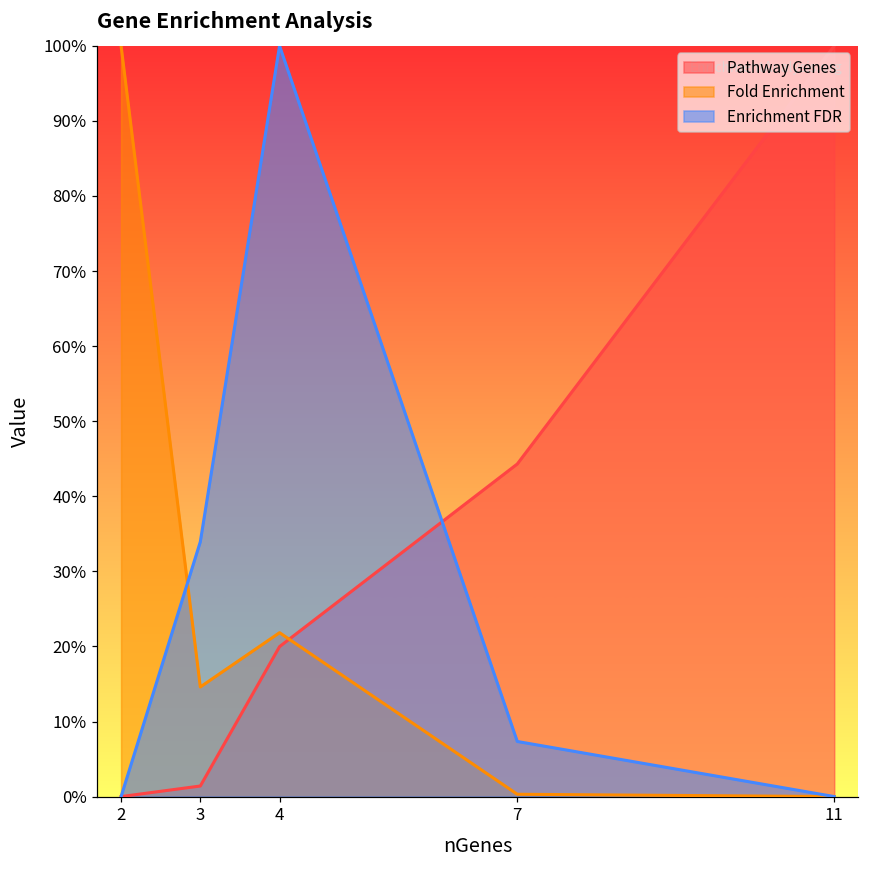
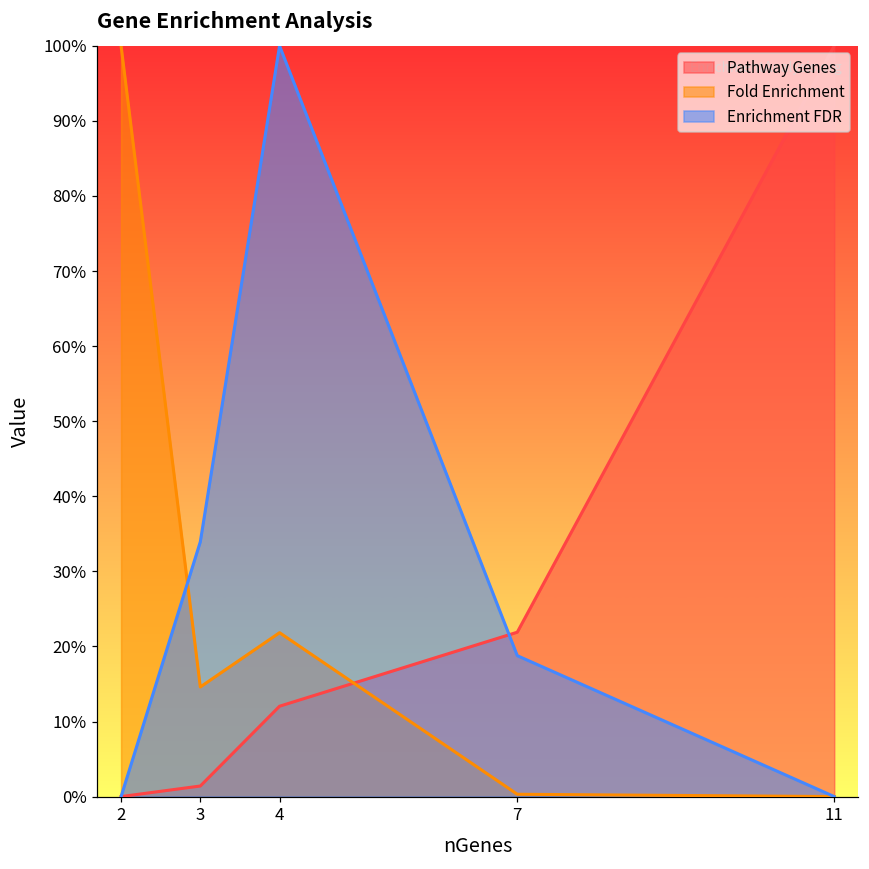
  {
    "Pathway Genes": {
      "3": "1%",
-     "4": "20%",
-     "7": "44%",
+     "4": "12%",
+     "7": "22%",
      "11": "100%"
    },
    "Fold Enrichment": {
      "2": "100%",
      "3": "15%",
      "4": "22%",
      "7": "0%"
    },
    "Enrichment FDR": {
      "3": "34%",
      "4": "100%",
-     "7": "7%"
+     "7": "19%"
    }
  }
